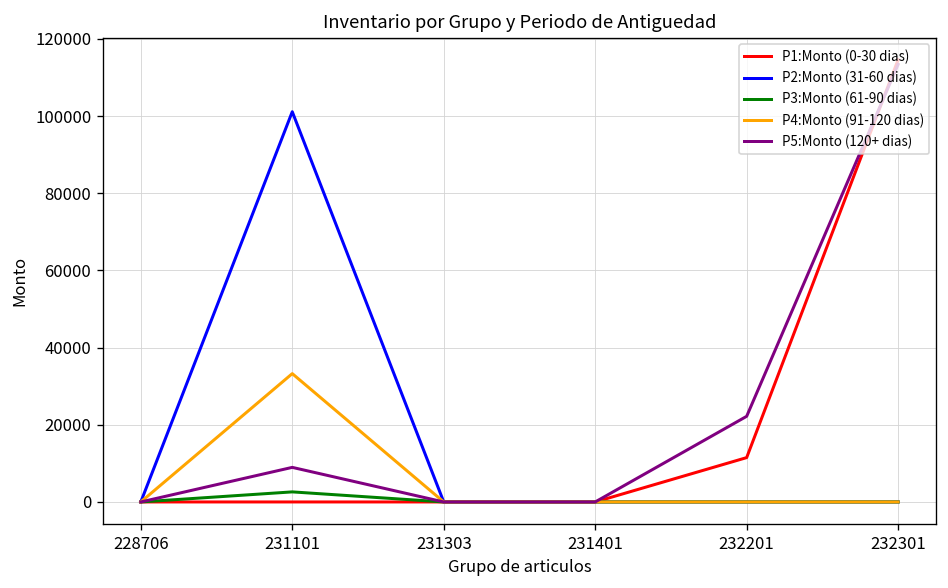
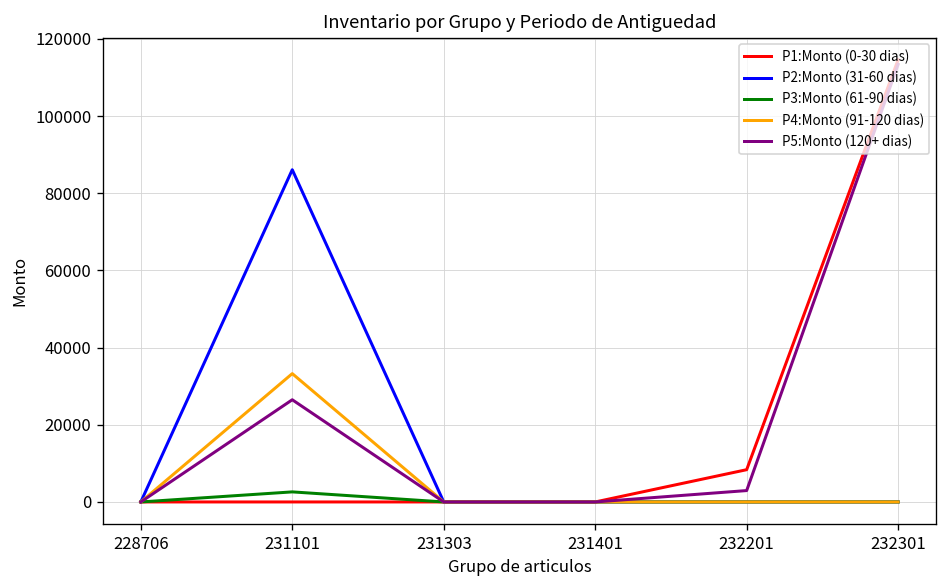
  {
    "P1:Monto (0-30 dias)": {
      "231101": 0,
-     "232201": 11000
+     "232201": 8000
    },
    "P2:Monto (31-60 dias)": {
-     "231101": 101000
+     "231101": 86000
    },
    "P3:Monto (61-90 dias)": {
      "231101": 3000
    },
    "P4:Monto (91-120 dias)": {
      "231101": 33000
    },
    "P5:Monto (120+ dias)": {
-     "231101": 9000,
-     "232201": 22000
+     "231101": 26000,
+     "232201": 3000
    }
  }
